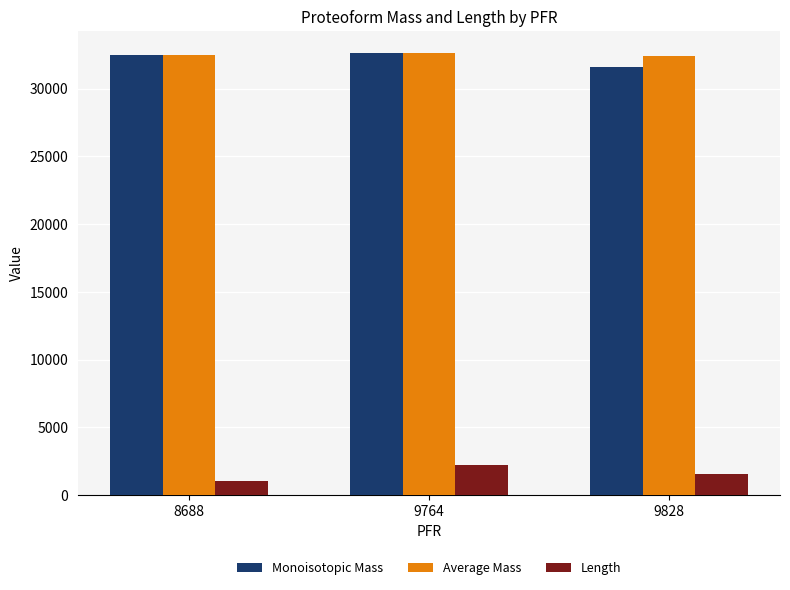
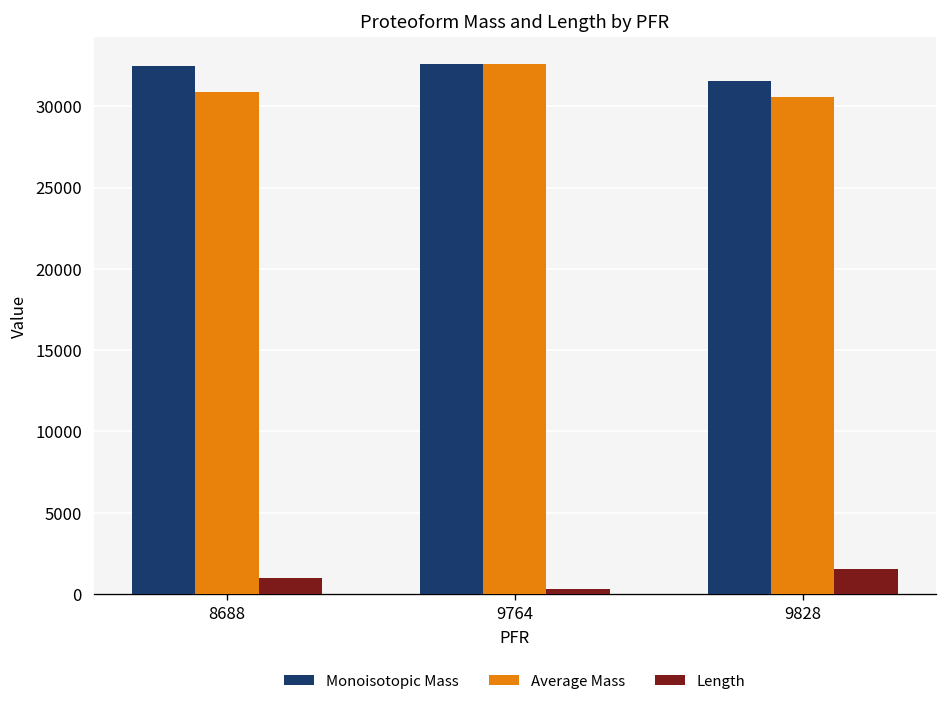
  {
    "Monoisotopic Mass": {
      "8688": 32500,
      "9764": 32600,
      "9828": 31600
    },
    "Average Mass": {
-     "8688": 32500,
+     "8688": 30800,
      "9764": 32600,
-     "9828": 32400
+     "9828": 30500
    },
    "Length": {
      "8688": 1000,
-     "9764": 2200,
+     "9764": 300,
      "9828": 1500
    }
  }
